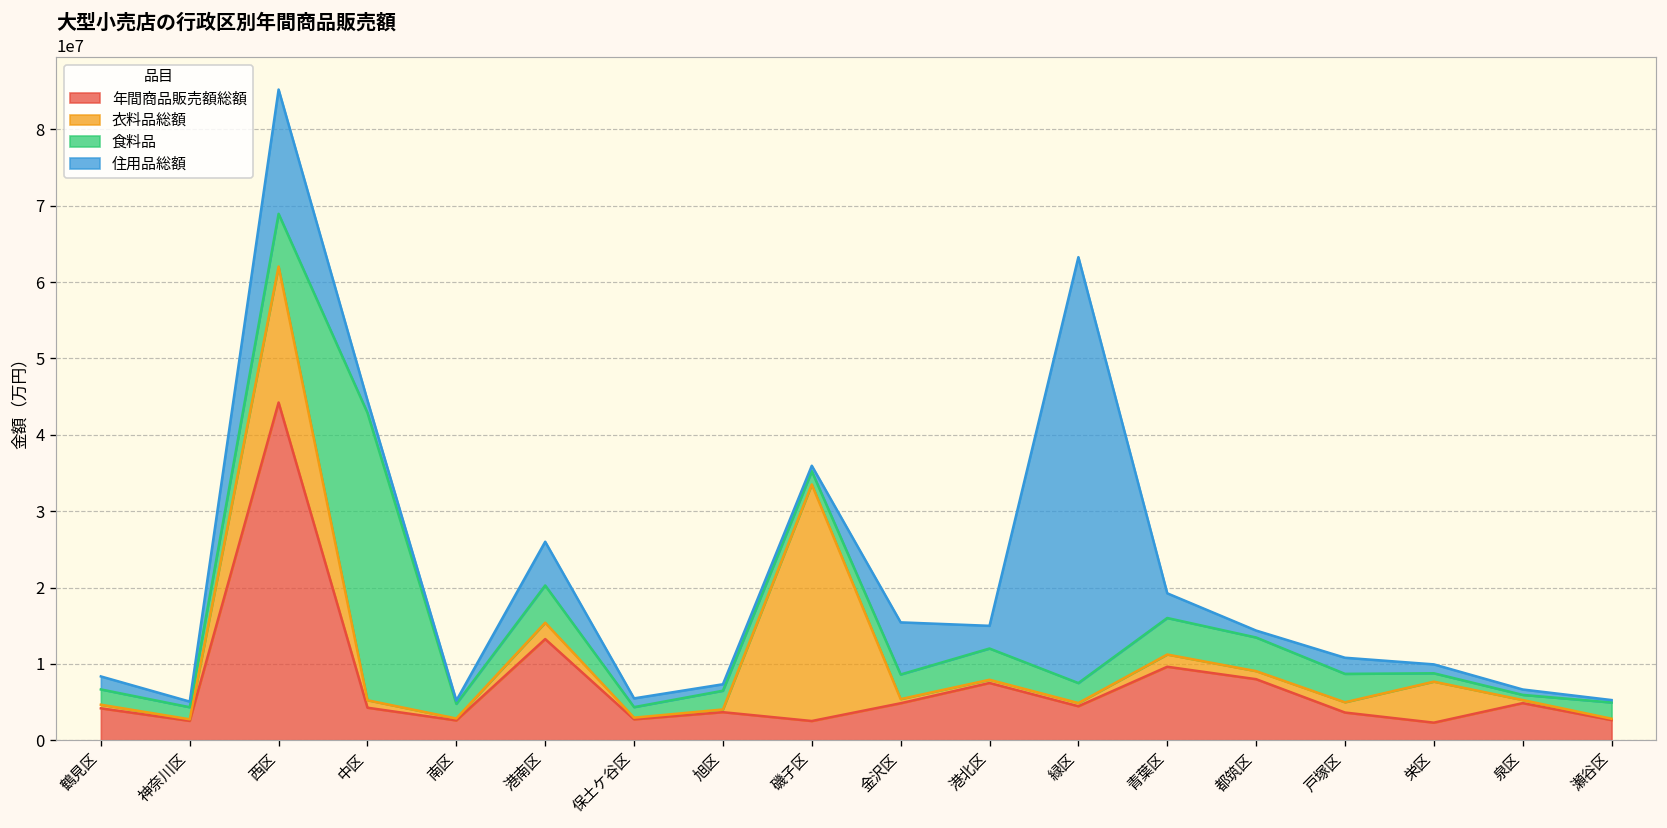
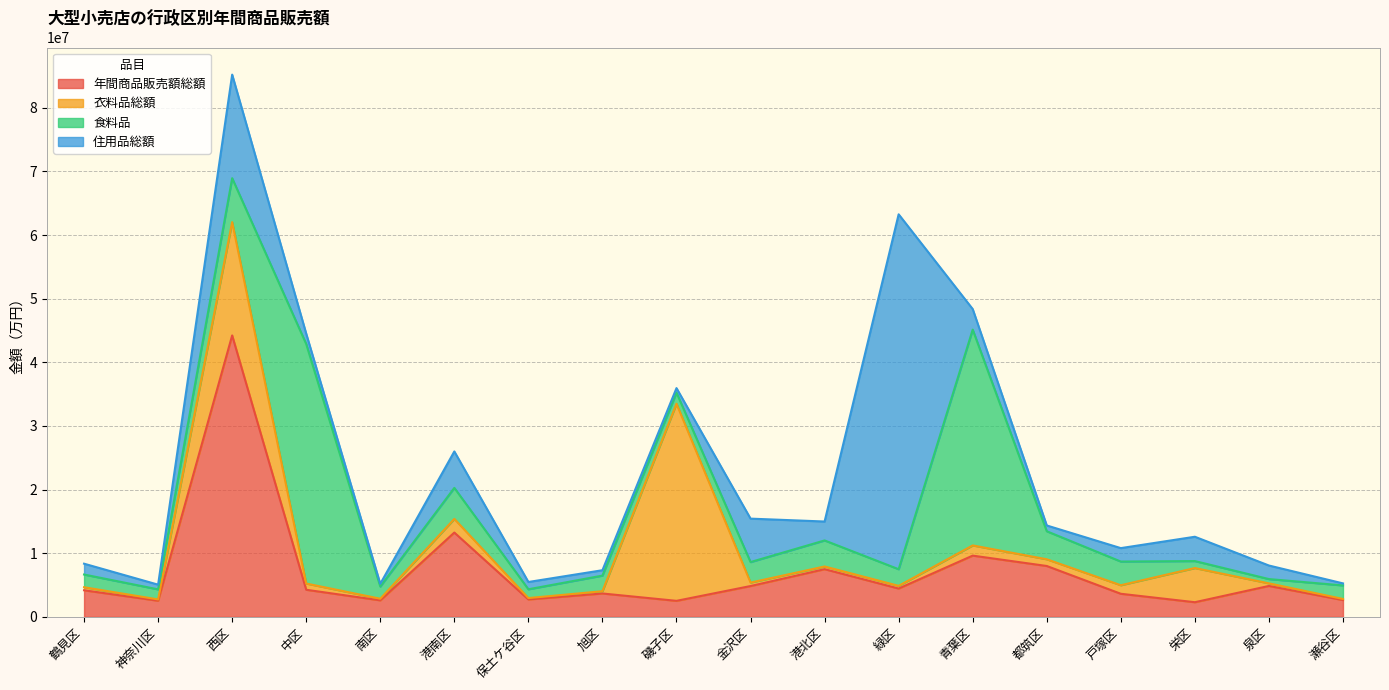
  {
    "年間商品販売額総額": {
      "鶴見区": 4000000,
      "西区": 44000000,
      "中区": 4000000,
      "港南区": 13000000,
      "磯子区": 3000000,
      "金沢区": 5000000,
      "港北区": 7000000,
      "緑区": 4000000,
      "青葉区": 10000000,
      "都筑区": 8000000,
      "戸塚区": 4000000,
      "栄区": 2000000
    },
    "衣料品総額": {
      "鶴見区": 0,
      "西区": 18000000,
      "中区": 1000000,
      "港南区": 2000000,
      "磯子区": 31000000,
      "金沢区": 1000000,
      "港北区": 0,
      "緑区": 0,
      "青葉区": 2000000,
      "都筑区": 1000000,
      "戸塚区": 1000000,
      "栄区": 5000000
    },
    "食料品": {
      "鶴見区": 2000000,
      "神奈川区": 2000000,
      "西区": 7000000,
      "中区": 38000000,
      "南区": 2000000,
      "港南区": 5000000,
      "保土ケ谷区": 1000000,
      "旭区": 2000000,
      "磯子区": 2000000,
      "金沢区": 3000000,
      "港北区": 4000000,
      "緑区": 3000000,
-     "青葉区": 5000000,
+     "青葉区": 34000000,
      "都筑区": 4000000,
      "戸塚区": 4000000,
      "栄区": 1000000,
      "泉区": 1000000
    },
    "住用品総額": {
      "鶴見区": 2000000,
      "神奈川区": 1000000,
      "西区": 16000000,
      "中区": 2000000,
      "南区": 0,
      "港南区": 6000000,
      "保土ケ谷区": 1000000,
      "旭区": 1000000,
      "磯子区": 1000000,
      "金沢区": 7000000,
      "港北区": 3000000,
      "緑区": 56000000,
      "青葉区": 3000000,
      "都筑区": 1000000,
      "戸塚区": 2000000,
-     "栄区": 1000000,
-     "泉区": 1000000
+     "栄区": 4000000,
+     "泉区": 2000000
    }
  }
